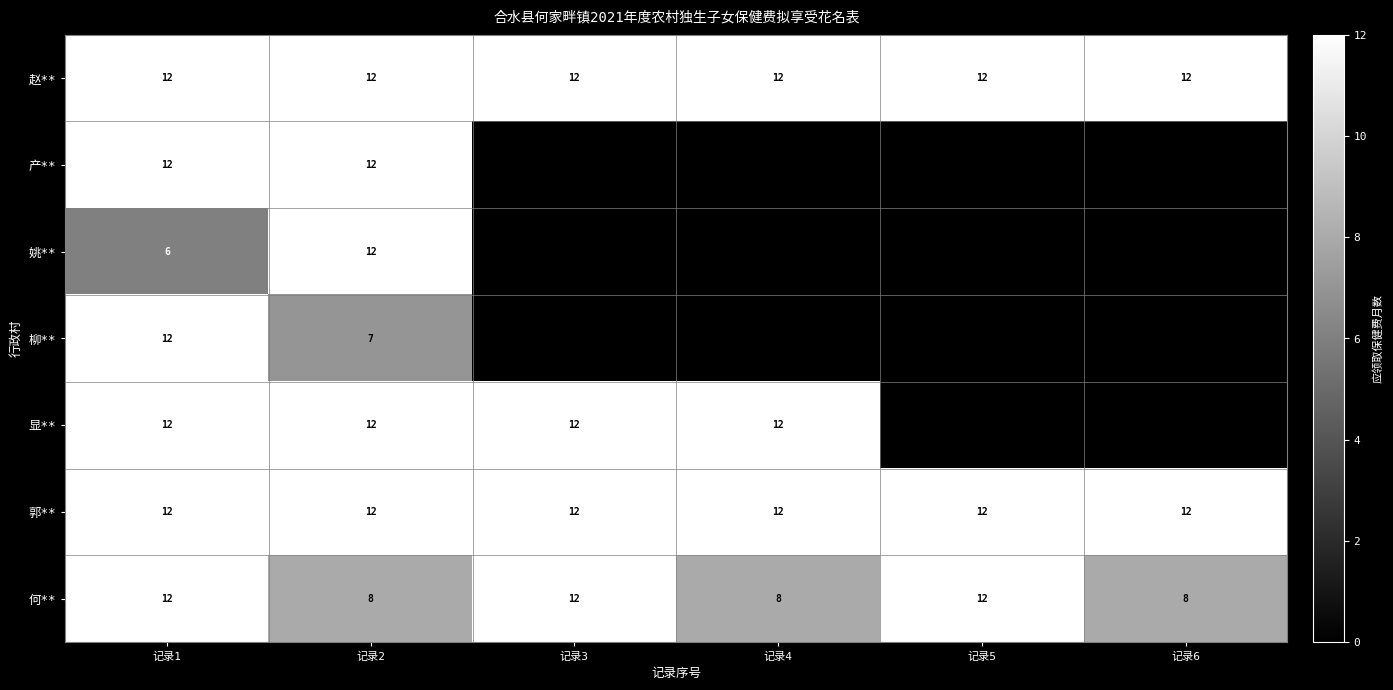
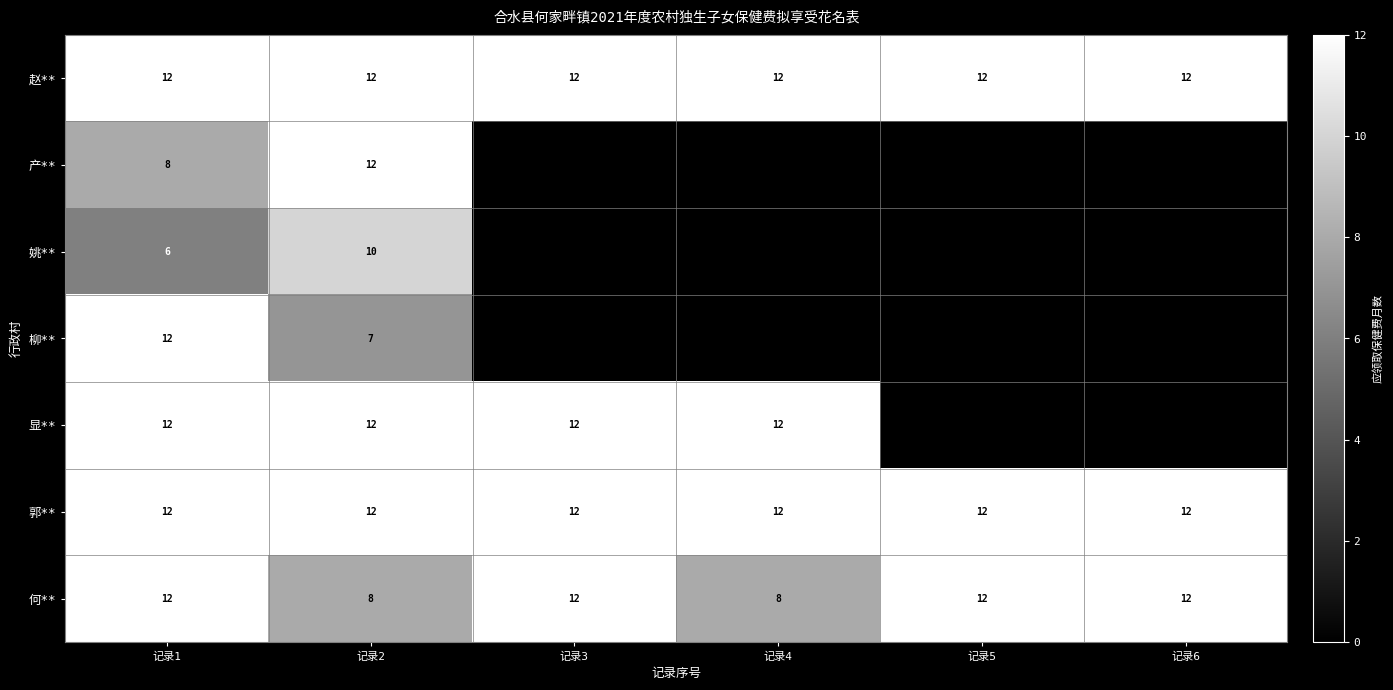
  {
    "赵**": {
      "记录1": 12,
      "记录2": 12,
      "记录3": 12,
      "记录4": 12,
      "记录5": 12,
      "记录6": 12
    },
    "产**": {
-     "记录1": 12,
+     "记录1": 8,
      "记录2": 12
    },
    "姚**": {
      "记录1": 6,
-     "记录2": 12
+     "记录2": 10
    },
    "柳**": {
      "记录1": 12,
      "记录2": 7
    },
    "显**": {
      "记录1": 12,
      "记录2": 12,
      "记录3": 12,
      "记录4": 12
    },
    "郭**": {
      "记录1": 12,
      "记录2": 12,
      "记录3": 12,
      "记录4": 12,
      "记录5": 12,
      "记录6": 12
    },
    "何**": {
      "记录1": 12,
      "记录2": 8,
      "记录3": 12,
      "记录4": 8,
      "记录5": 12,
-     "记录6": 8
+     "记录6": 12
    }
  }
